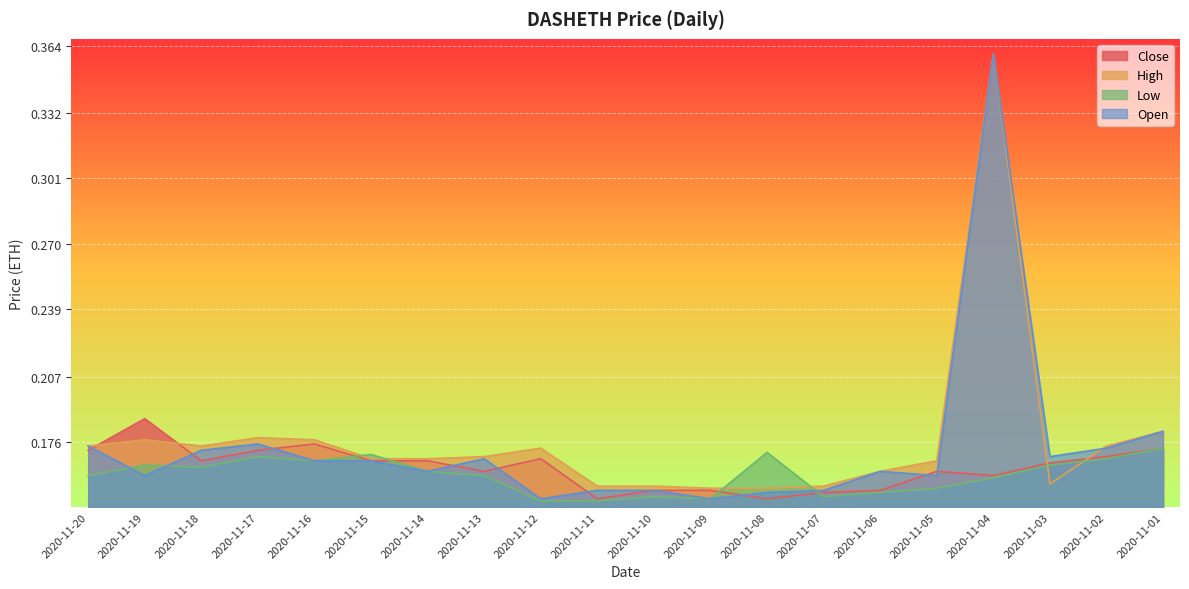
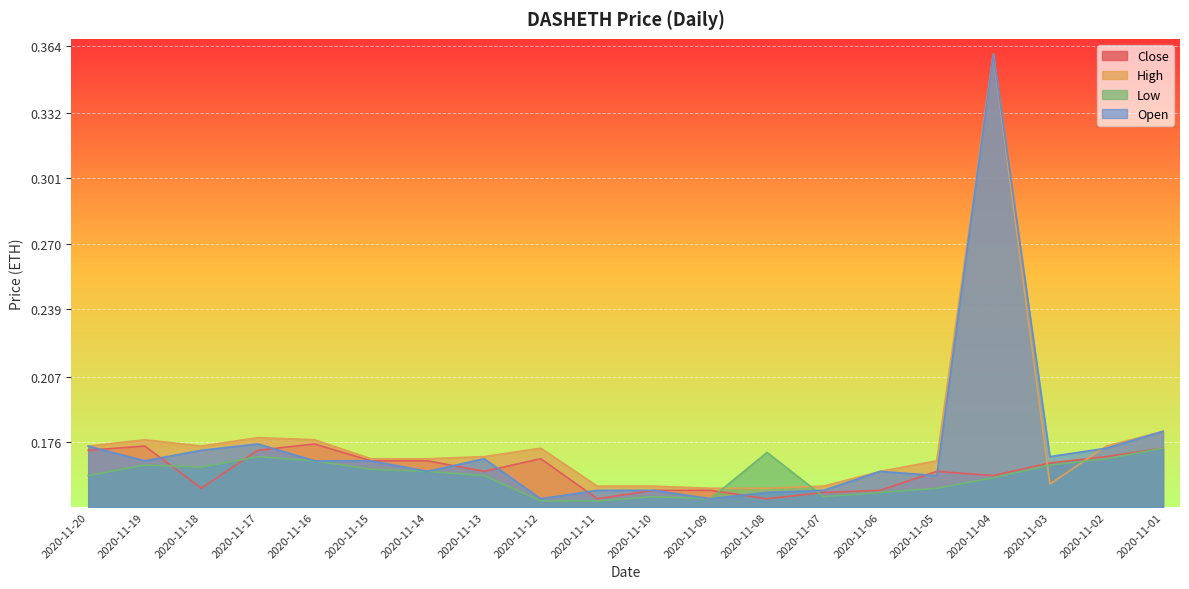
  {
    "Close": {
      "2020-11-20": 0.172,
-     "2020-11-19": 0.187,
-     "2020-11-18": 0.167,
+     "2020-11-19": 0.174,
+     "2020-11-18": 0.154,
      "2020-11-17": 0.172,
      "2020-11-16": 0.175,
      "2020-11-13": 0.162,
      "2020-11-12": 0.168,
      "2020-11-08": 0.149,
      "2020-11-05": 0.162
    },
    "High": {
      "2020-11-19": 0.177,
      "2020-11-18": 0.174,
      "2020-11-17": 0.178,
      "2020-11-16": 0.177,
      "2020-11-12": 0.173,
      "2020-11-11": 0.155,
      "2020-11-10": 0.155,
      "2020-11-08": 0.154,
      "2020-11-07": 0.155,
      "2020-11-05": 0.167,
      "2020-11-03": 0.156
    },
    "Low": {
      "2020-11-20": 0.160,
      "2020-11-19": 0.165,
      "2020-11-18": 0.164,
      "2020-11-17": 0.169,
-     "2020-11-15": 0.170,
+     "2020-11-15": 0.163,
      "2020-11-13": 0.160,
      "2020-11-10": 0.150,
      "2020-11-08": 0.171,
      "2020-11-07": 0.150,
      "2020-11-05": 0.154
    },
    "Open": {
-     "2020-11-19": 0.160,
+     "2020-11-19": 0.167,
      "2020-11-18": 0.172,
      "2020-11-17": 0.175,
      "2020-11-11": 0.153,
      "2020-11-08": 0.152,
      "2020-11-05": 0.160,
      "2020-11-03": 0.169
    }
  }
